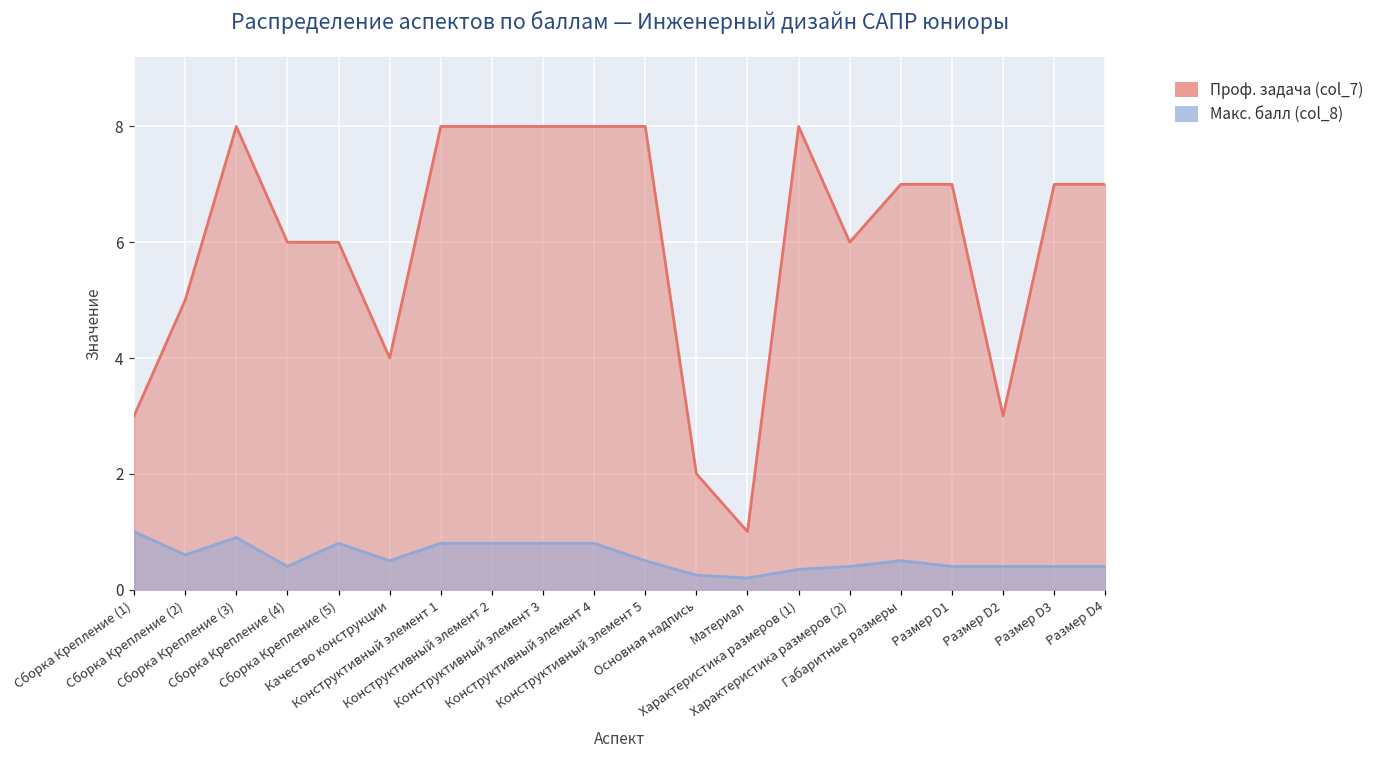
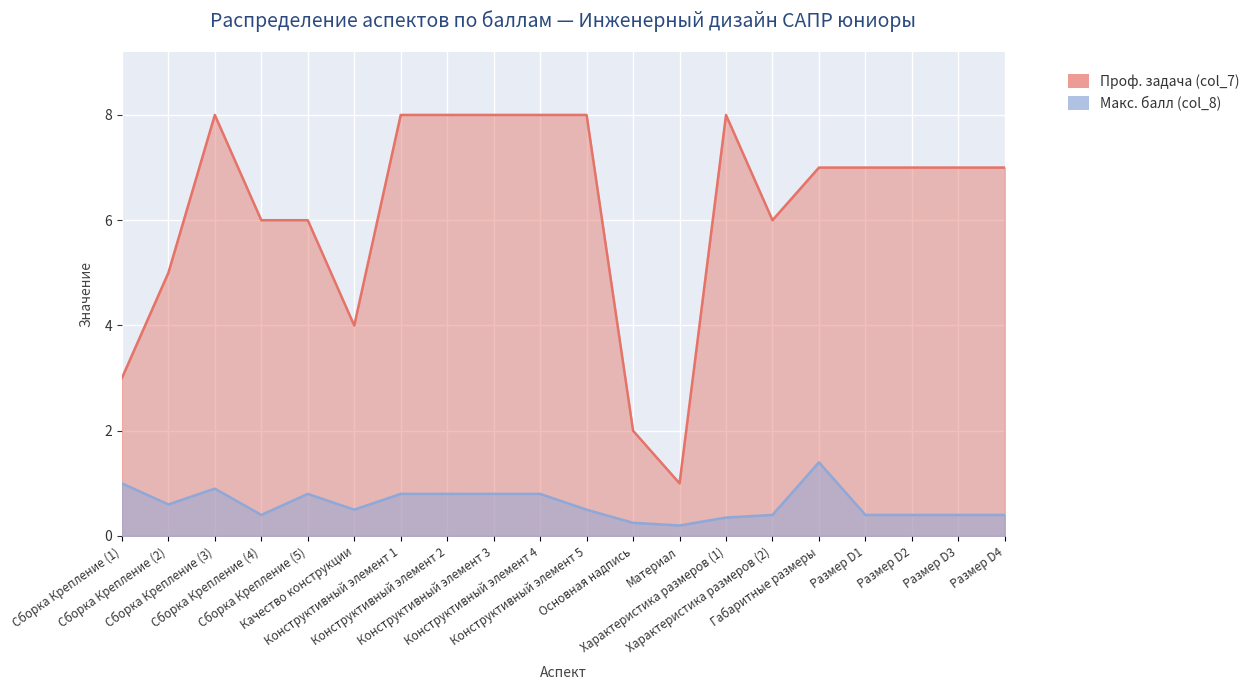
  {
    "Проф. задача (col_7)": {
      "Сборка Крепление (1)": 3,
      "Сборка Крепление (2)": 5,
      "Сборка Крепление (3)": 8,
      "Сборка Крепление (4)": 6,
      "Сборка Крепление (5)": 6,
      "Качество конструкции": 4,
      "Конструктивный элемент 1": 8,
      "Конструктивный элемент 2": 8,
      "Конструктивный элемент 3": 8,
      "Конструктивный элемент 4": 8,
      "Конструктивный элемент 5": 8,
      "Основная надпись": 2,
      "Материал": 1,
      "Характеристика размеров (1)": 8,
      "Характеристика размеров (2)": 6,
      "Габаритные размеры": 7,
      "Размер D1": 7,
-     "Размер D2": 3,
+     "Размер D2": 7,
      "Размер D3": 7,
      "Размер D4": 7
    },
    "Макс. балл (col_8)": {
      "Сборка Крепление (1)": 1.0,
      "Сборка Крепление (2)": 0.6,
      "Сборка Крепление (3)": 0.9,
      "Сборка Крепление (4)": 0.4,
      "Сборка Крепление (5)": 0.8,
      "Качество конструкции": 0.5,
      "Конструктивный элемент 1": 0.8,
      "Конструктивный элемент 2": 0.8,
      "Конструктивный элемент 3": 0.8,
      "Конструктивный элемент 4": 0.8,
      "Конструктивный элемент 5": 0.5,
      "Основная надпись": 0.3,
      "Материал": 0.2,
      "Характеристика размеров (1)": 0.4,
      "Характеристика размеров (2)": 0.4,
-     "Габаритные размеры": 0.5,
+     "Габаритные размеры": 1.4,
      "Размер D1": 0.4,
      "Размер D2": 0.4,
      "Размер D3": 0.4,
      "Размер D4": 0.4
    }
  }
